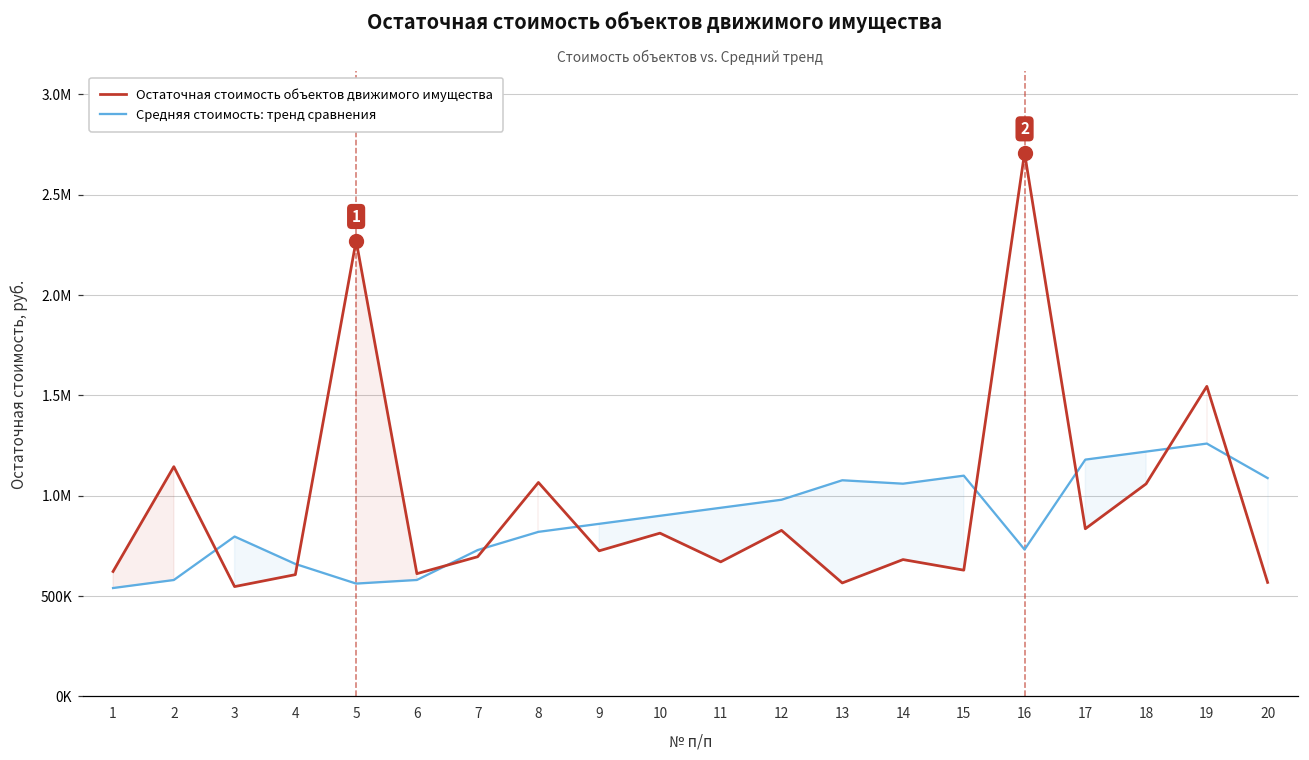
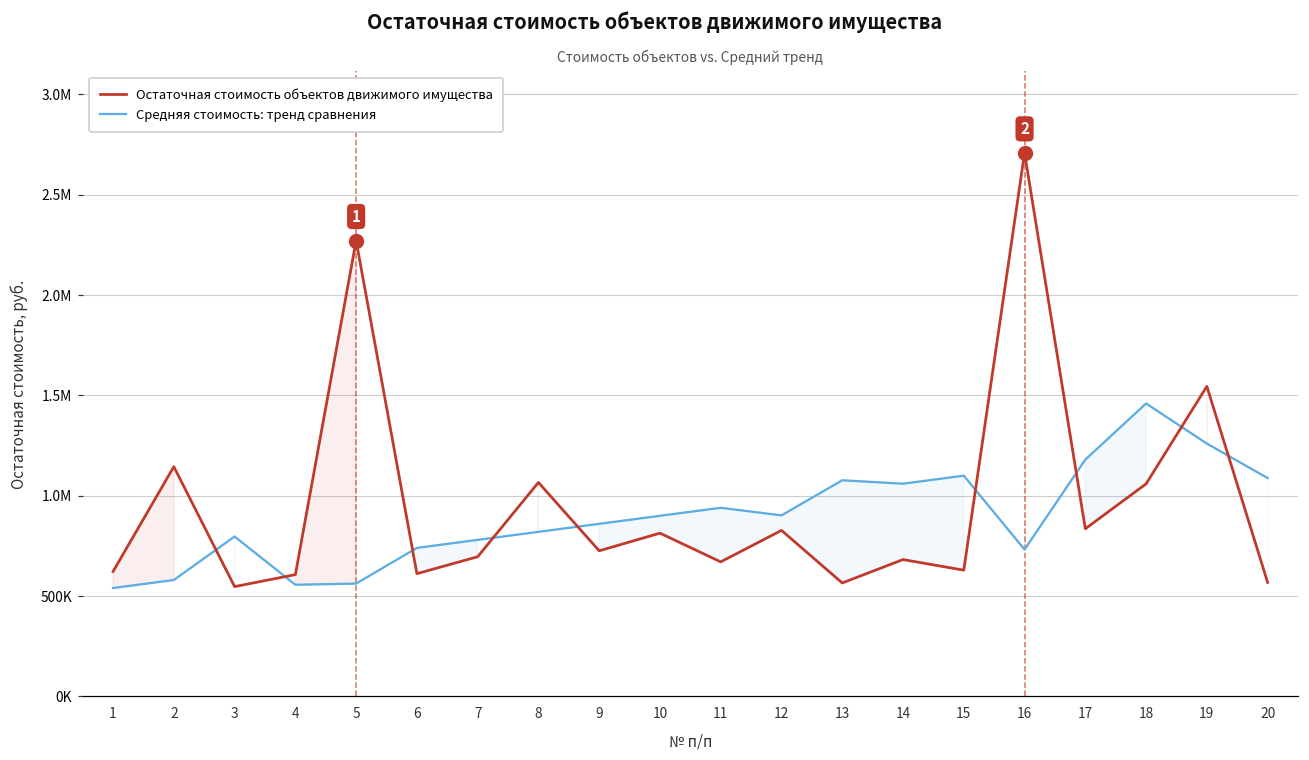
  {
    "Средняя стоимость: тренд сравнения": {
      "1": 540000,
      "2": 580000,
      "3": 800000,
-     "4": 660000,
+     "4": 560000,
      "5": 560000,
-     "6": 580000,
-     "7": 730000,
+     "6": 740000,
+     "7": 780000,
      "8": 820000,
      "9": 860000,
      "10": 900000,
      "11": 940000,
-     "12": 980000,
+     "12": 900000,
      "13": 1080000,
      "14": 1060000,
      "15": 1100000,
      "16": 730000,
      "17": 1180000,
-     "18": 1220000,
+     "18": 1460000,
      "19": 1260000,
      "20": 1090000
    }
  }
